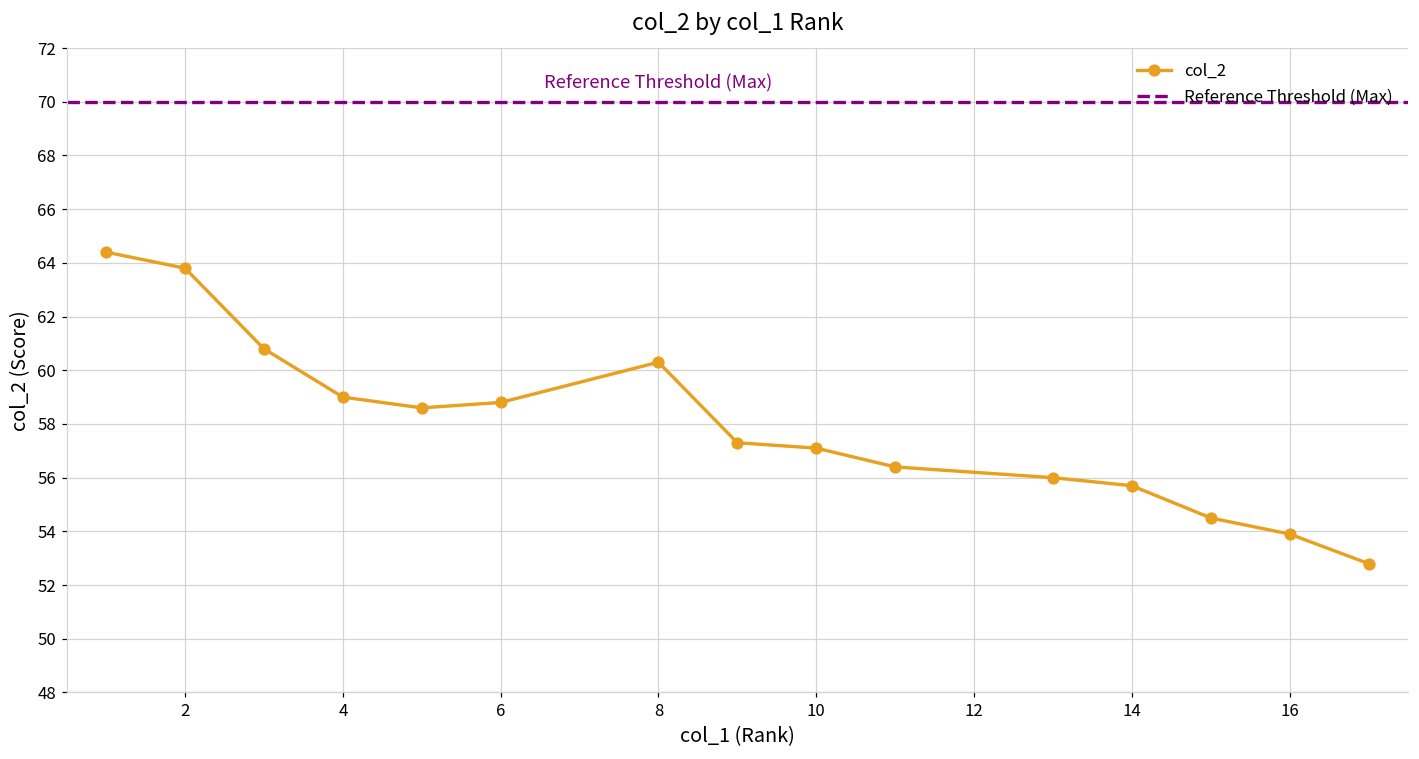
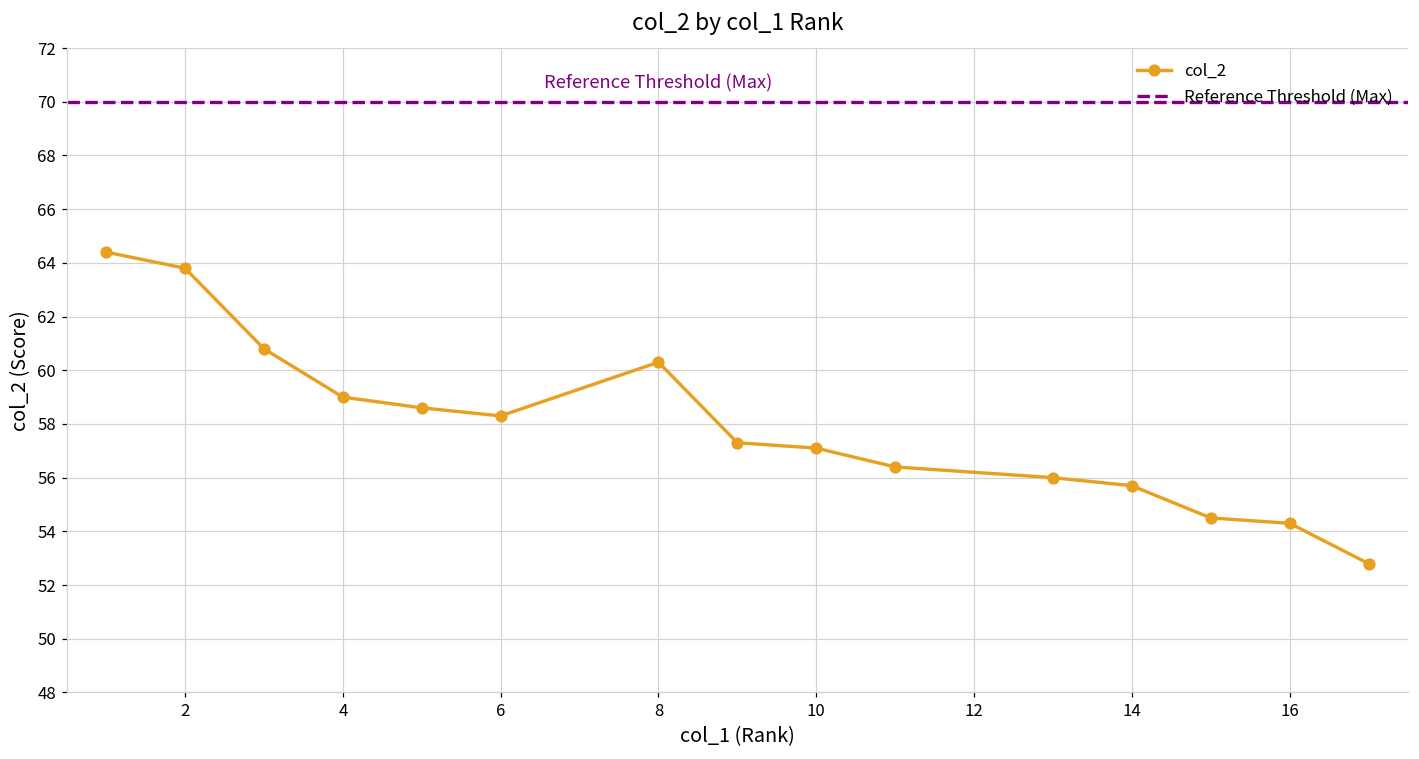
  {
    "2": 63.8,
    "4": 59.0,
-   "6": 58.8,
+   "6": 58.3,
    "8": 60.3,
    "10": 57.1,
    "14": 55.7,
-   "16": 53.9
+   "16": 54.3
  }
